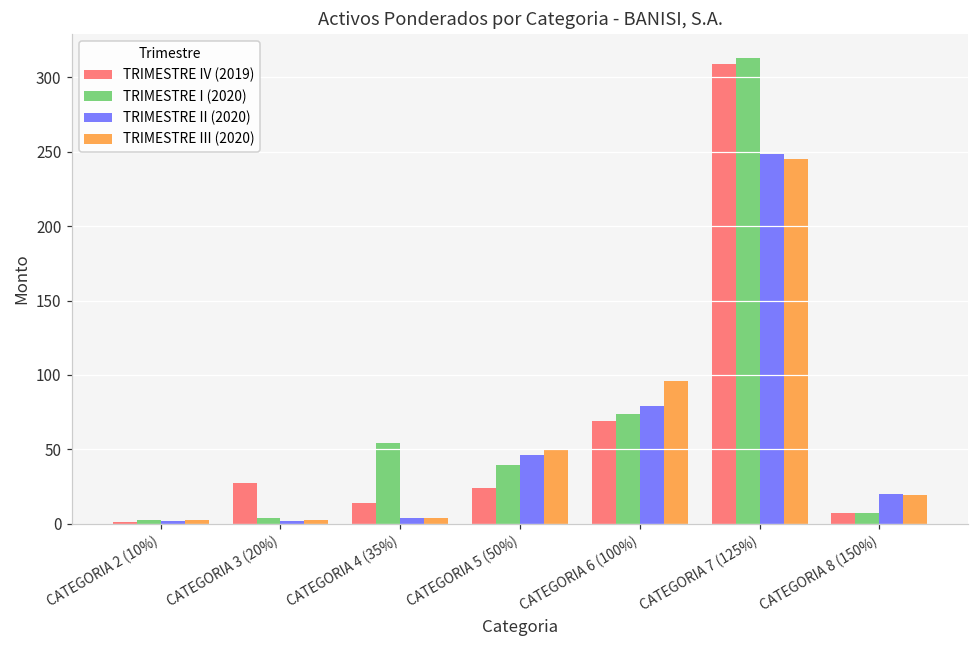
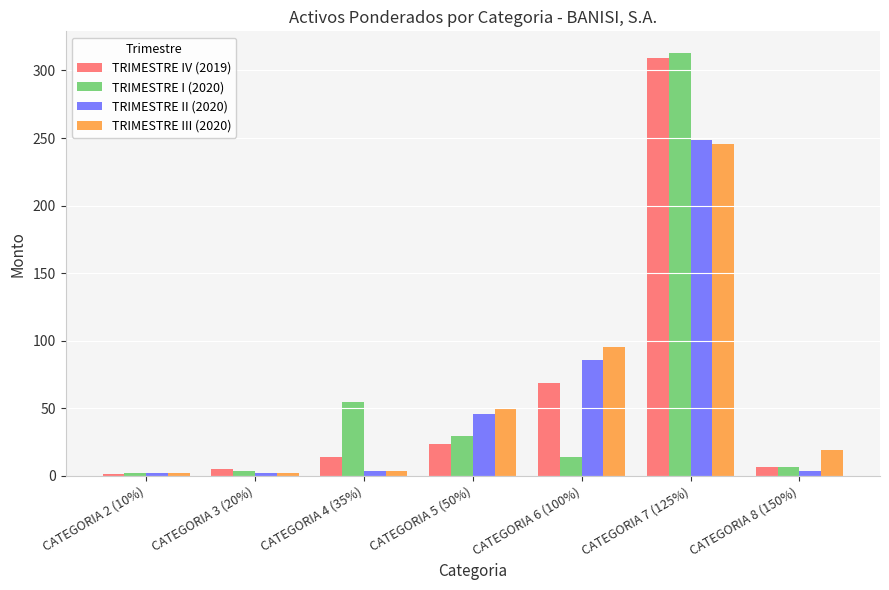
  {
    "TRIMESTRE IV (2019)": {
-     "CATEGORIA 3 (20%)": 27,
+     "CATEGORIA 3 (20%)": 5,
      "CATEGORIA 4 (35%)": 14,
      "CATEGORIA 5 (50%)": 24,
      "CATEGORIA 6 (100%)": 69,
      "CATEGORIA 7 (125%)": 309,
      "CATEGORIA 8 (150%)": 7
    },
    "TRIMESTRE I (2020)": {
      "CATEGORIA 2 (10%)": 2,
      "CATEGORIA 3 (20%)": 4,
      "CATEGORIA 4 (35%)": 54,
-     "CATEGORIA 5 (50%)": 40,
-     "CATEGORIA 6 (100%)": 74,
+     "CATEGORIA 5 (50%)": 30,
+     "CATEGORIA 6 (100%)": 14,
      "CATEGORIA 7 (125%)": 313,
      "CATEGORIA 8 (150%)": 7
    },
    "TRIMESTRE II (2020)": {
      "CATEGORIA 2 (10%)": 2,
      "CATEGORIA 3 (20%)": 2,
      "CATEGORIA 4 (35%)": 4,
      "CATEGORIA 5 (50%)": 46,
-     "CATEGORIA 6 (100%)": 79,
+     "CATEGORIA 6 (100%)": 85,
      "CATEGORIA 7 (125%)": 248,
-     "CATEGORIA 8 (150%)": 20
+     "CATEGORIA 8 (150%)": 3
    },
    "TRIMESTRE III (2020)": {
      "CATEGORIA 2 (10%)": 2,
      "CATEGORIA 3 (20%)": 2,
      "CATEGORIA 4 (35%)": 4,
      "CATEGORIA 5 (50%)": 50,
      "CATEGORIA 6 (100%)": 96,
      "CATEGORIA 7 (125%)": 245,
      "CATEGORIA 8 (150%)": 19
    }
  }
